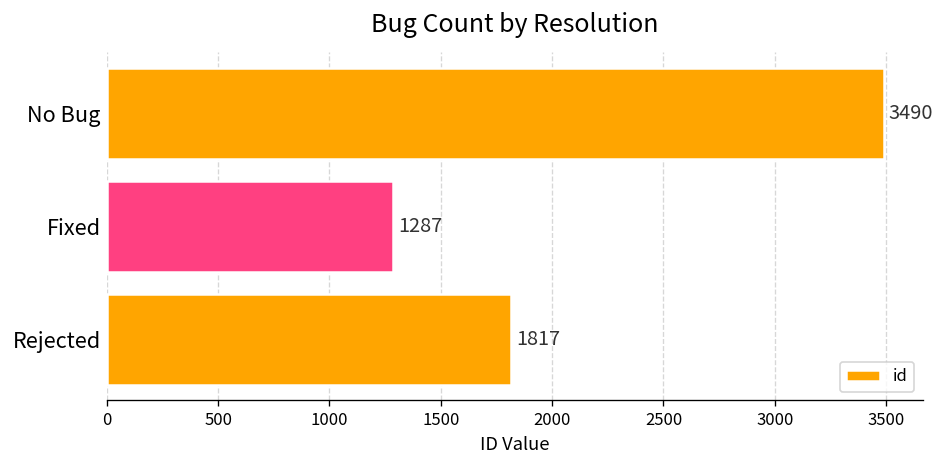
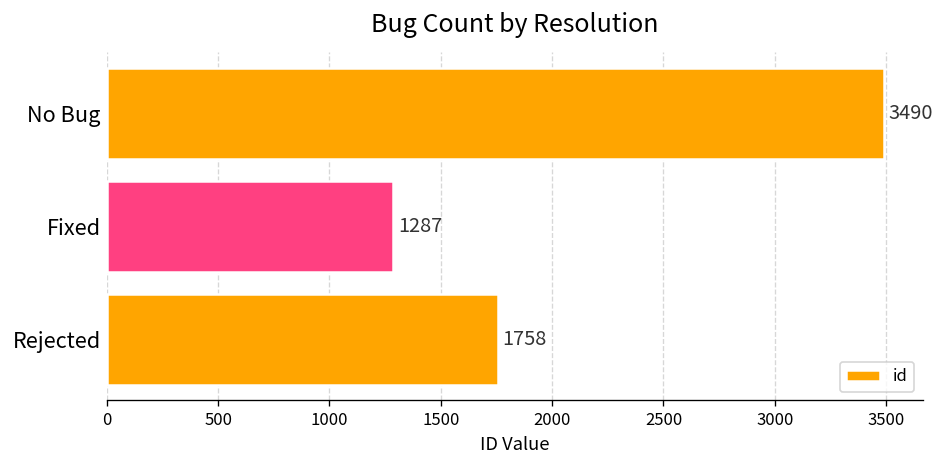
  {
    "No Bug": 3490,
    "Fixed": 1287,
-   "Rejected": 1817
+   "Rejected": 1758
  }
